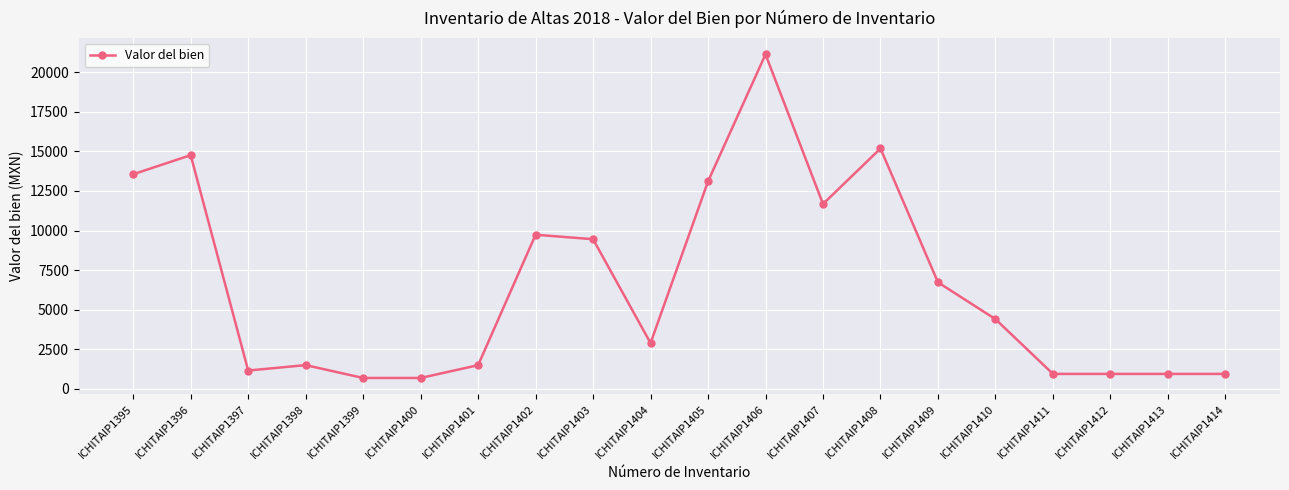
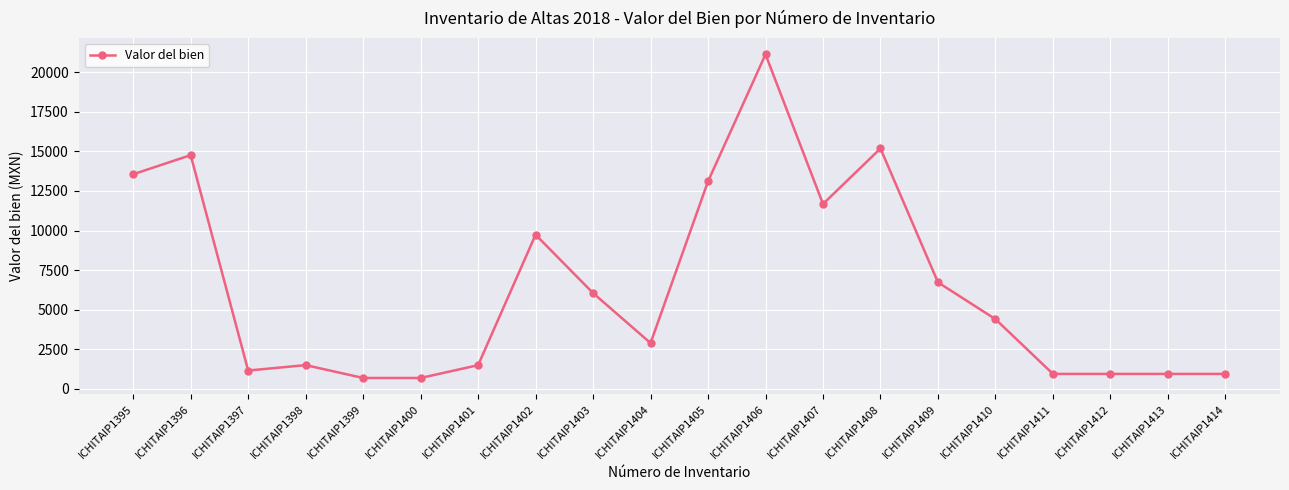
  {
    "ICHITAIP1395": 13600,
    "ICHITAIP1396": 14800,
    "ICHITAIP1397": 1200,
    "ICHITAIP1398": 1500,
    "ICHITAIP1399": 700,
    "ICHITAIP1400": 700,
    "ICHITAIP1401": 1500,
    "ICHITAIP1402": 9700,
-   "ICHITAIP1403": 9500,
+   "ICHITAIP1403": 6100,
    "ICHITAIP1404": 2900,
    "ICHITAIP1405": 13100,
    "ICHITAIP1406": 21100,
    "ICHITAIP1407": 11700,
    "ICHITAIP1408": 15200,
    "ICHITAIP1409": 6700,
    "ICHITAIP1410": 4400,
    "ICHITAIP1411": 1000,
    "ICHITAIP1412": 1000,
    "ICHITAIP1413": 1000,
    "ICHITAIP1414": 1000
  }
